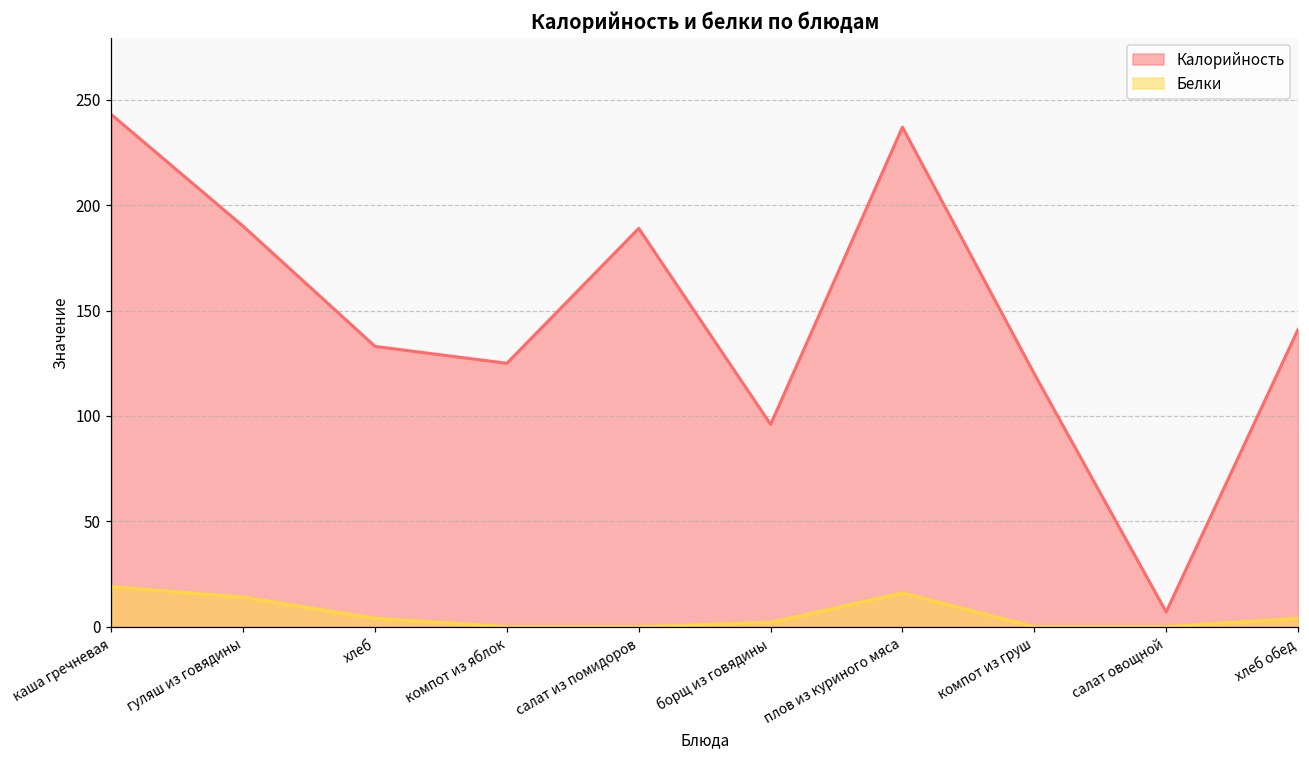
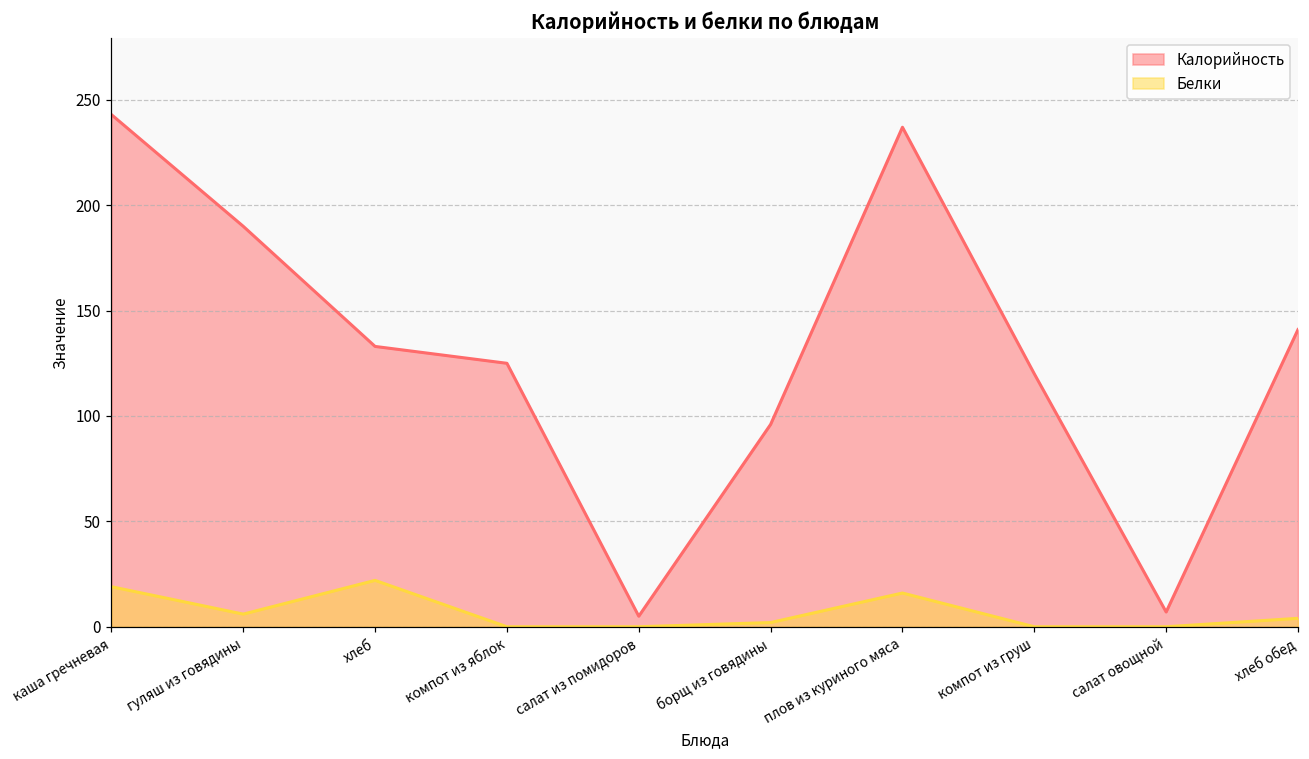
  {
    "Калорийность": {
      "каша гречневая": 243,
      "гуляш из говядины": 190,
      "хлеб": 133,
      "компот из яблок": 125,
-     "салат из помидоров": 189,
+     "салат из помидоров": 5,
      "борщ из говядины": 96,
      "плов из куриного мяса": 237,
      "компот из груш": 120,
      "салат овощной": 7,
      "хлеб обед": 141
    },
    "Белки": {
      "каша гречневая": 19,
-     "гуляш из говядины": 14,
-     "хлеб": 4,
+     "гуляш из говядины": 6,
+     "хлеб": 22,
      "компот из яблок": 0,
      "салат из помидоров": 0,
      "борщ из говядины": 2,
      "плов из куриного мяса": 16,
      "компот из груш": 0,
      "салат овощной": 0,
      "хлеб обед": 4
    }
  }
